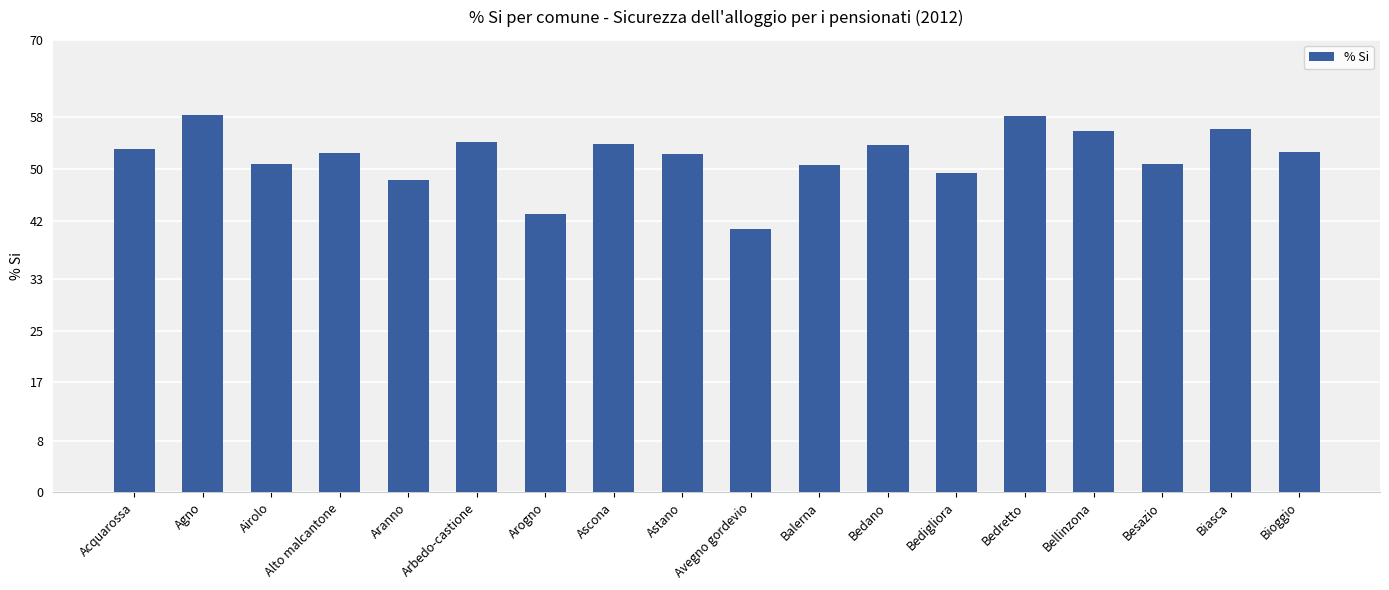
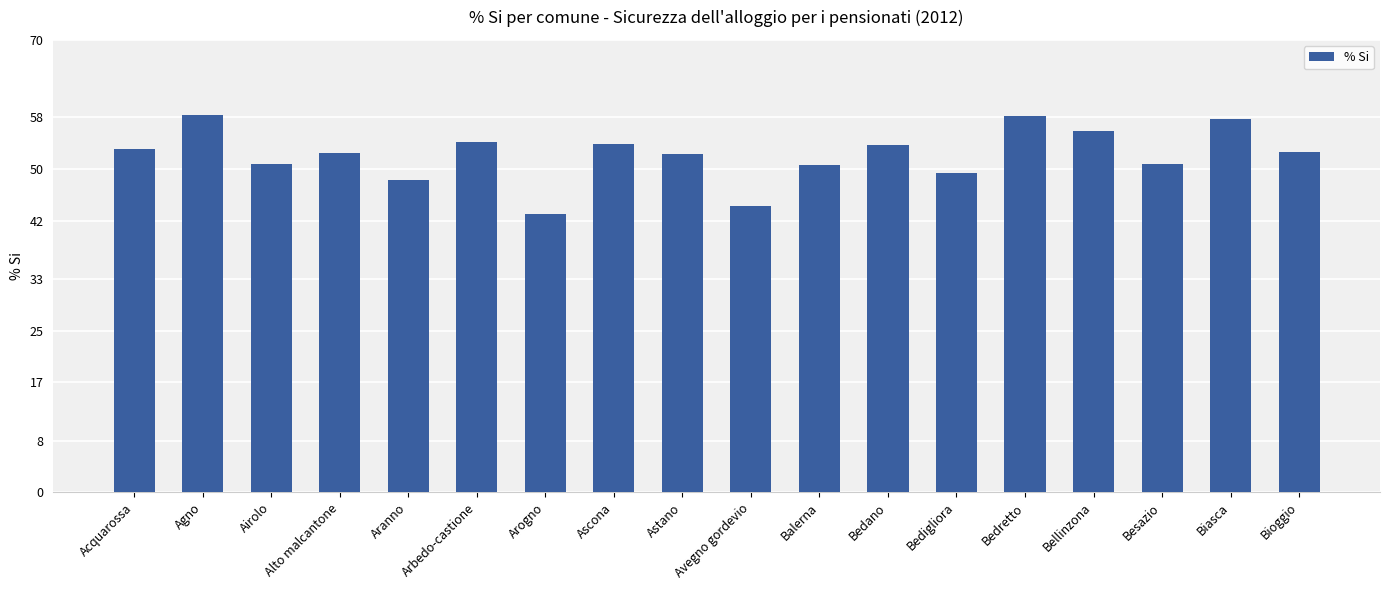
  {
    "Acquarossa": 53,
    "Agno": 58,
    "Airolo": 51,
    "Alto malcantone": 53,
    "Aranno": 48,
    "Arbedo-castione": 54,
    "Arogno": 43,
    "Ascona": 54,
    "Astano": 52,
-   "Avegno gordevio": 41,
+   "Avegno gordevio": 44,
    "Balerna": 51,
    "Bedano": 54,
    "Bedigliora": 49,
    "Bedretto": 58,
    "Bellinzona": 56,
    "Besazio": 51,
-   "Biasca": 56,
+   "Biasca": 58,
    "Bioggio": 53
  }
